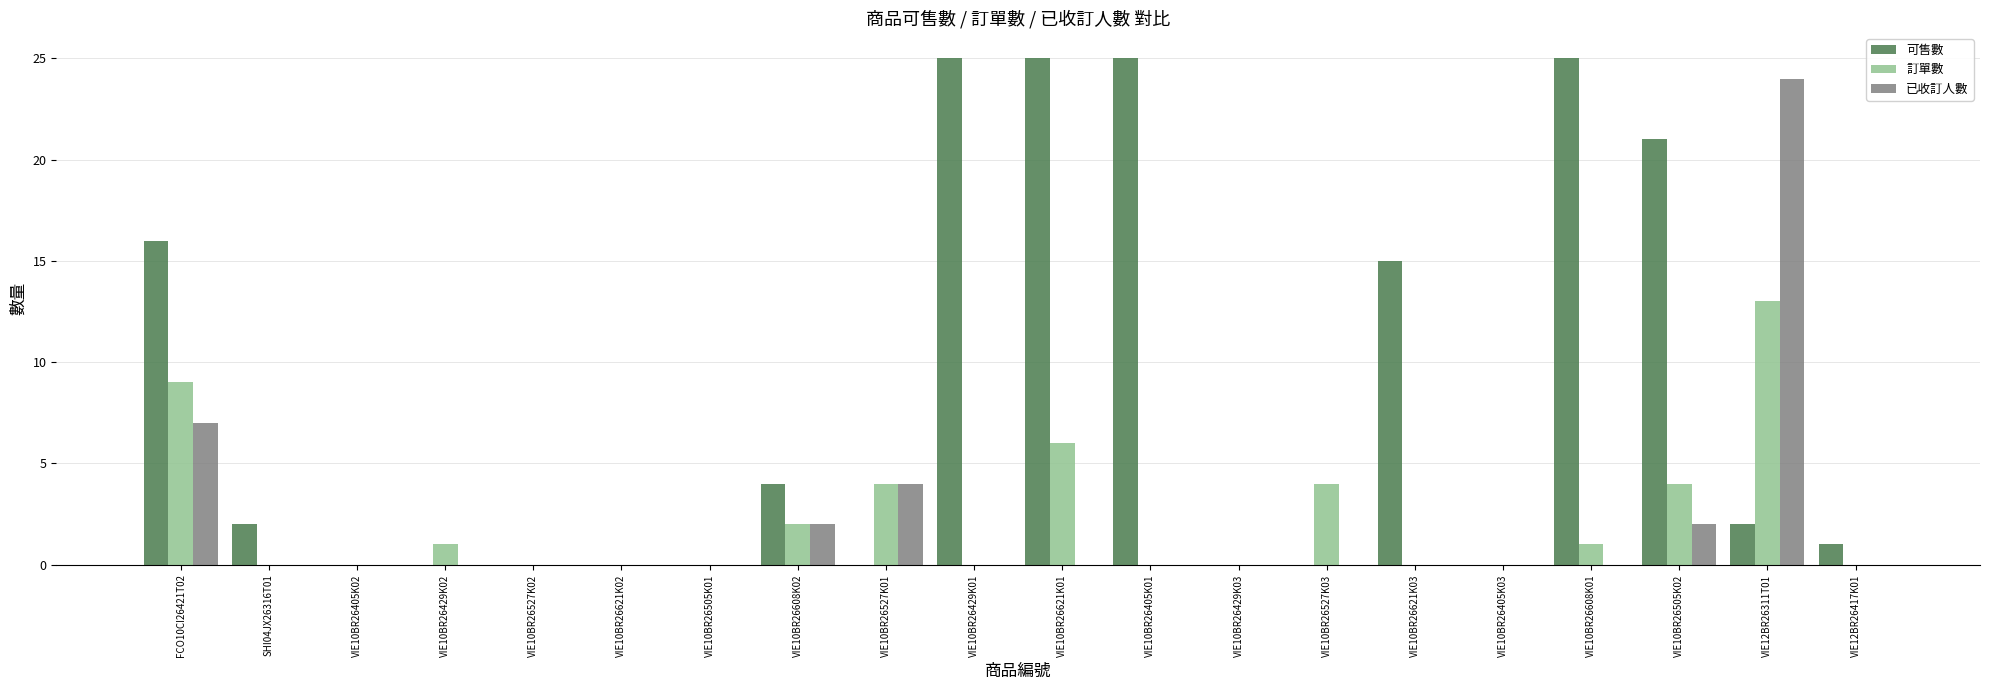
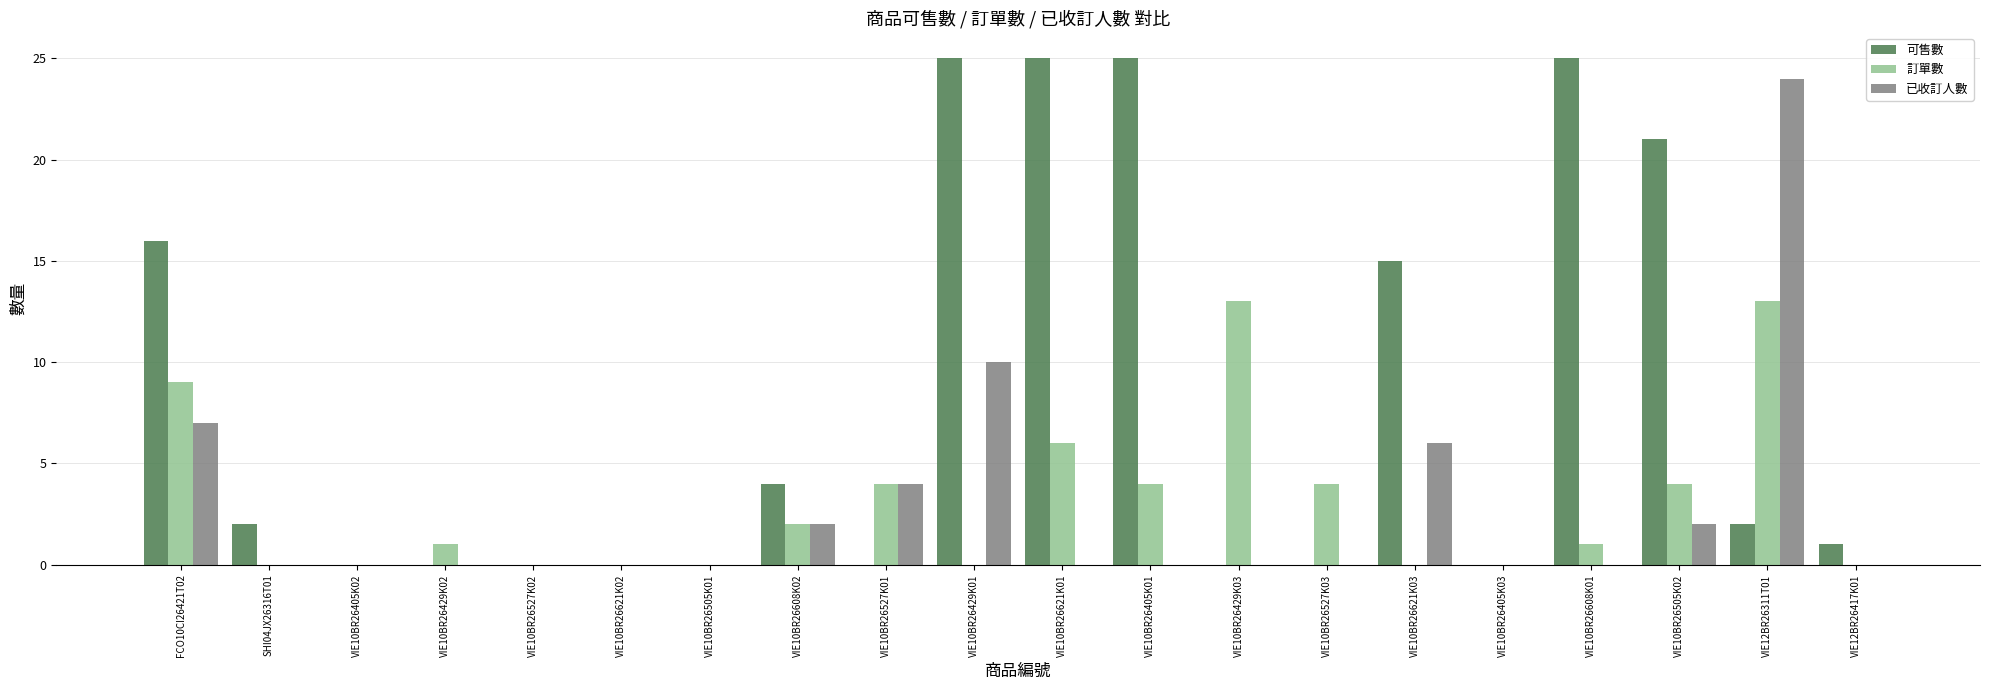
  {
    "可售數": {
      "FCO10CI26421T02": 16,
      "SHI04JX26316T01": 2,
      "VIE10BR26405K02": 0,
      "VIE10BR26429K02": 0,
      "VIE10BR26527K02": 0,
      "VIE10BR26621K02": 0,
      "VIE10BR26505K01": 0,
      "VIE10BR26608K02": 4,
      "VIE10BR26527K01": 0,
      "VIE10BR26429K01": 25,
      "VIE10BR26621K01": 25,
      "VIE10BR26405K01": 25,
      "VIE10BR26429K03": 0,
      "VIE10BR26527K03": 0,
      "VIE10BR26621K03": 15,
      "VIE10BR26405K03": 0,
      "VIE10BR26608K01": 25,
      "VIE10BR26505K02": 21,
      "VIE12BR26311T01": 2,
      "VIE12BR26417K01": 1
    },
    "訂單數": {
      "FCO10CI26421T02": 9,
      "SHI04JX26316T01": 0,
      "VIE10BR26405K02": 0,
      "VIE10BR26429K02": 1,
      "VIE10BR26527K02": 0,
      "VIE10BR26621K02": 0,
      "VIE10BR26505K01": 0,
      "VIE10BR26608K02": 2,
      "VIE10BR26527K01": 4,
      "VIE10BR26429K01": 0,
      "VIE10BR26621K01": 6,
-     "VIE10BR26405K01": 0,
-     "VIE10BR26429K03": 0,
+     "VIE10BR26405K01": 4,
+     "VIE10BR26429K03": 13,
      "VIE10BR26527K03": 4,
      "VIE10BR26621K03": 0,
      "VIE10BR26405K03": 0,
      "VIE10BR26608K01": 1,
      "VIE10BR26505K02": 4,
      "VIE12BR26311T01": 13,
      "VIE12BR26417K01": 0
    },
    "已收訂人數": {
      "FCO10CI26421T02": 7,
      "SHI04JX26316T01": 0,
      "VIE10BR26405K02": 0,
      "VIE10BR26429K02": 0,
      "VIE10BR26527K02": 0,
      "VIE10BR26621K02": 0,
      "VIE10BR26505K01": 0,
      "VIE10BR26608K02": 2,
      "VIE10BR26527K01": 4,
-     "VIE10BR26429K01": 0,
+     "VIE10BR26429K01": 10,
      "VIE10BR26621K01": 0,
      "VIE10BR26405K01": 0,
      "VIE10BR26429K03": 0,
      "VIE10BR26527K03": 0,
-     "VIE10BR26621K03": 0,
+     "VIE10BR26621K03": 6,
      "VIE10BR26405K03": 0,
      "VIE10BR26608K01": 0,
      "VIE10BR26505K02": 2,
      "VIE12BR26311T01": 24,
      "VIE12BR26417K01": 0
    }
  }
